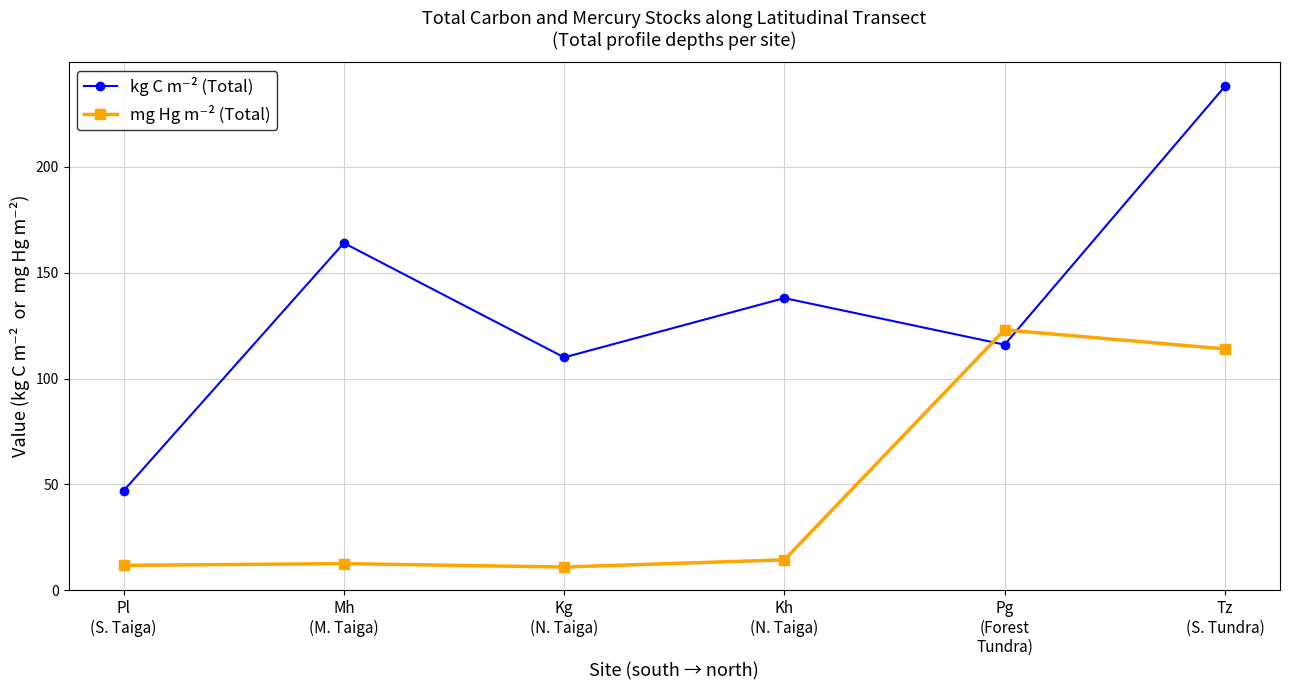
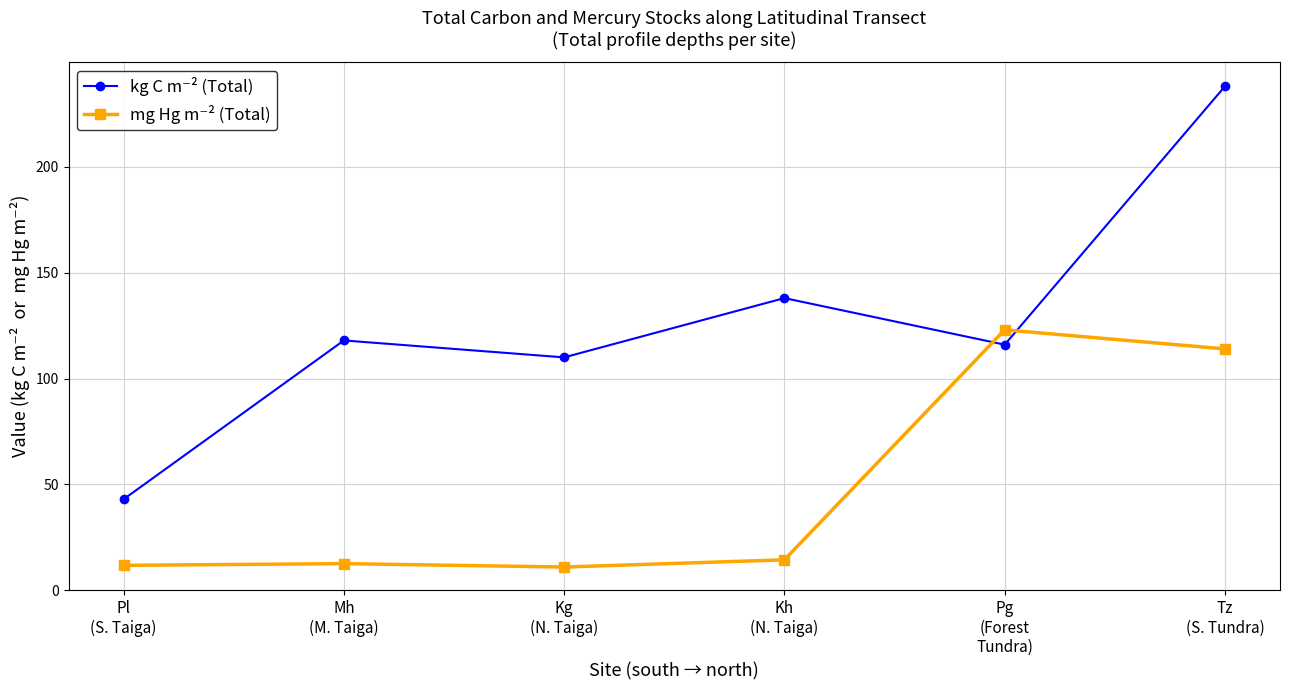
  {
    "kg C m⁻² (Total)": {
-     "Pl (S. Taiga)": 47,
-     "Mh (M. Taiga)": 164,
+     "Pl (S. Taiga)": 43,
+     "Mh (M. Taiga)": 118,
      "Kg (N. Taiga)": 110,
      "Kh (N. Taiga)": 138,
      "Pg (Forest Tundra)": 116,
      "Tz (S. Tundra)": 238
    },
    "mg Hg m⁻² (Total)": {
      "Pl (S. Taiga)": 12,
      "Mh (M. Taiga)": 13,
      "Kg (N. Taiga)": 11,
      "Kh (N. Taiga)": 14,
      "Pg (Forest Tundra)": 123,
      "Tz (S. Tundra)": 114
    }
  }
